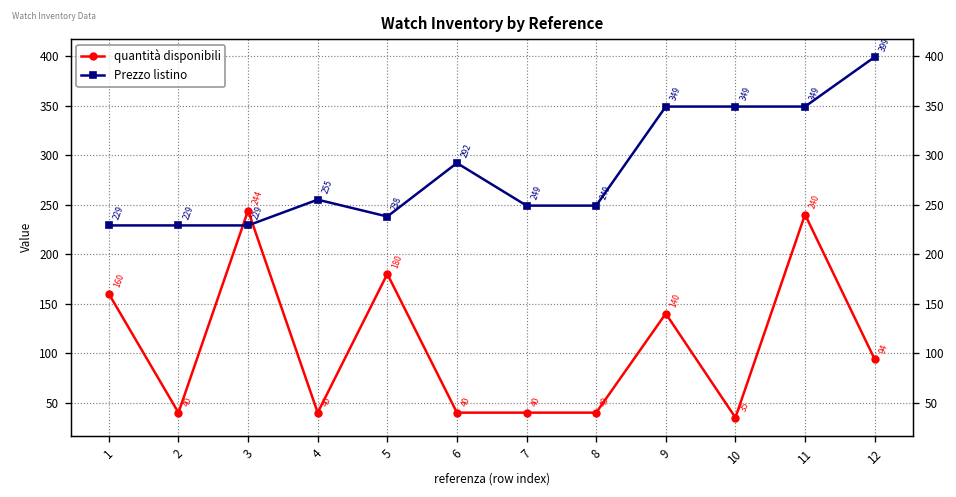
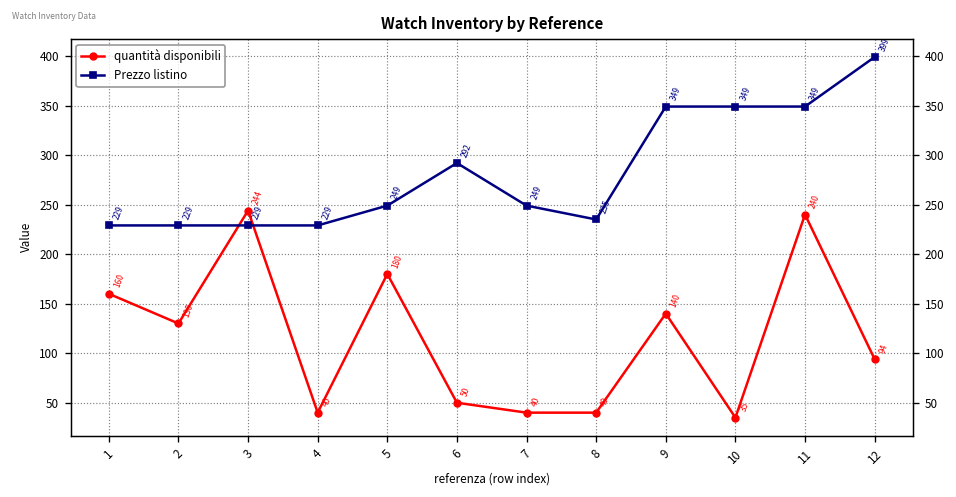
  {
    "quantità disponibili": {
      "1": 160,
-     "2": 40,
+     "2": 130,
      "3": 244,
      "4": 40,
      "5": 180,
-     "6": 40,
+     "6": 50,
      "7": 40,
      "8": 40,
      "9": 140,
      "10": 35,
      "11": 240,
      "12": 94
    },
    "Prezzo listino": {
      "1": 229,
      "2": 229,
      "3": 229,
-     "4": 255,
-     "5": 238,
+     "4": 229,
+     "5": 249,
      "6": 292,
      "7": 249,
-     "8": 249,
+     "8": 235,
      "9": 349,
      "10": 349,
      "11": 349,
      "12": 399
    }
  }
